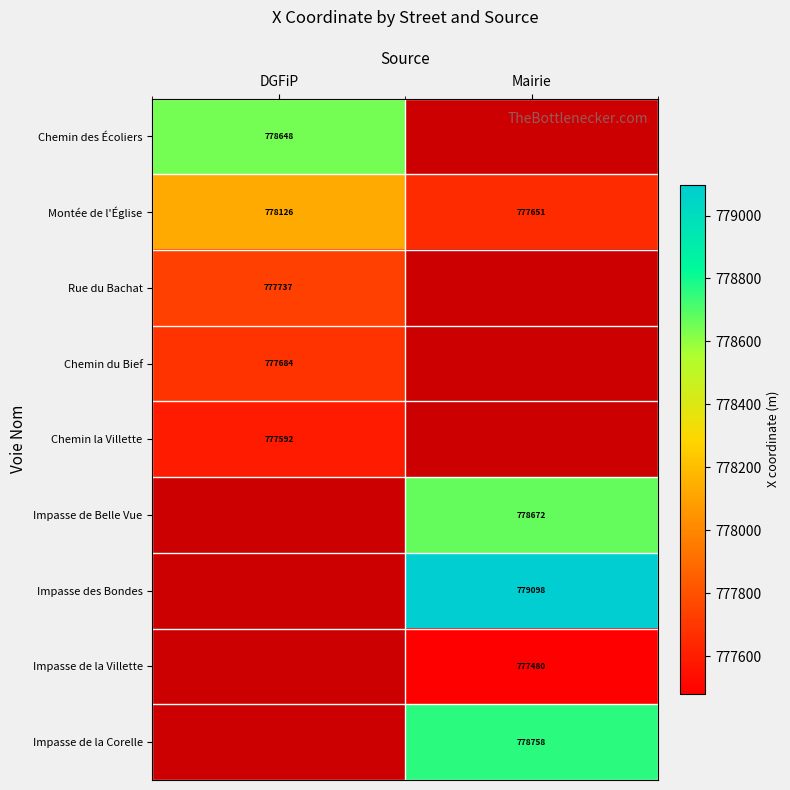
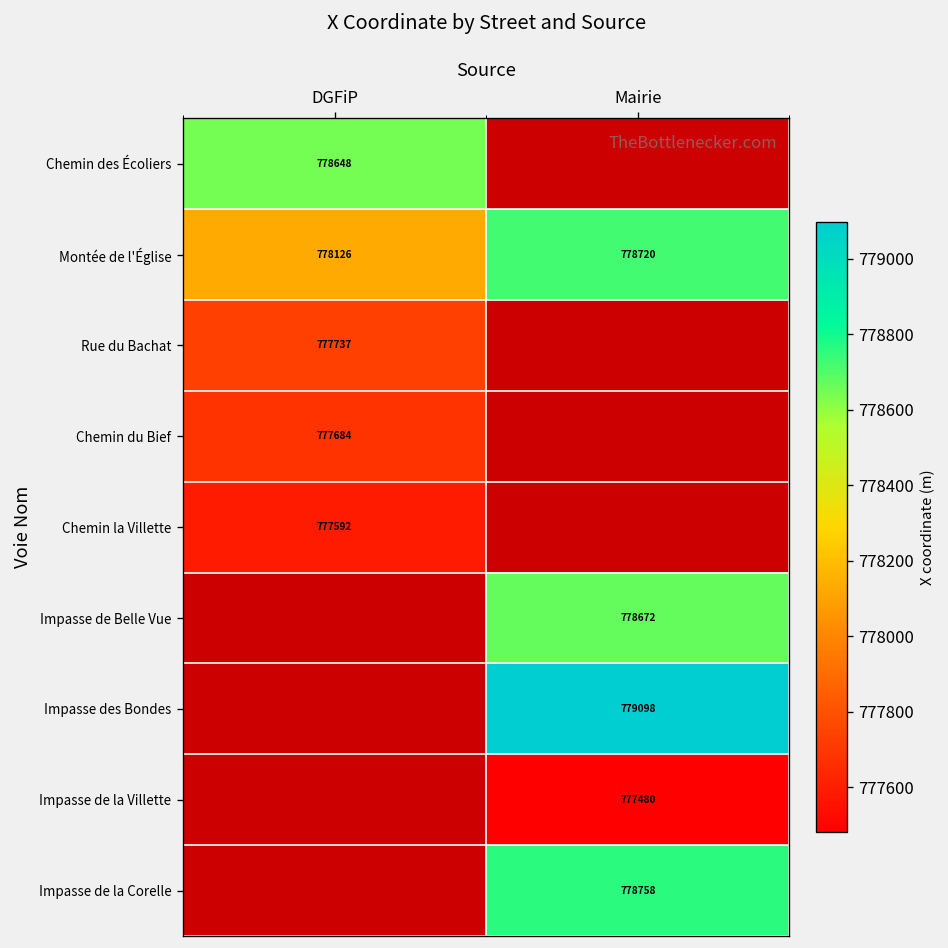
  {
    "Chemin des Écoliers": {
      "DGFiP": 778648
    },
    "Montée de l'Église": {
      "DGFiP": 778126,
-     "Mairie": 777651
+     "Mairie": 778720
    },
    "Rue du Bachat": {
      "DGFiP": 777737
    },
    "Chemin du Bief": {
      "DGFiP": 777684
    },
    "Chemin la Villette": {
      "DGFiP": 777592
    },
    "Impasse de Belle Vue": {
      "Mairie": 778672
    },
    "Impasse des Bondes": {
      "Mairie": 779098
    },
    "Impasse de la Villette": {
      "Mairie": 777480
    },
    "Impasse de la Corelle": {
      "Mairie": 778758
    }
  }
